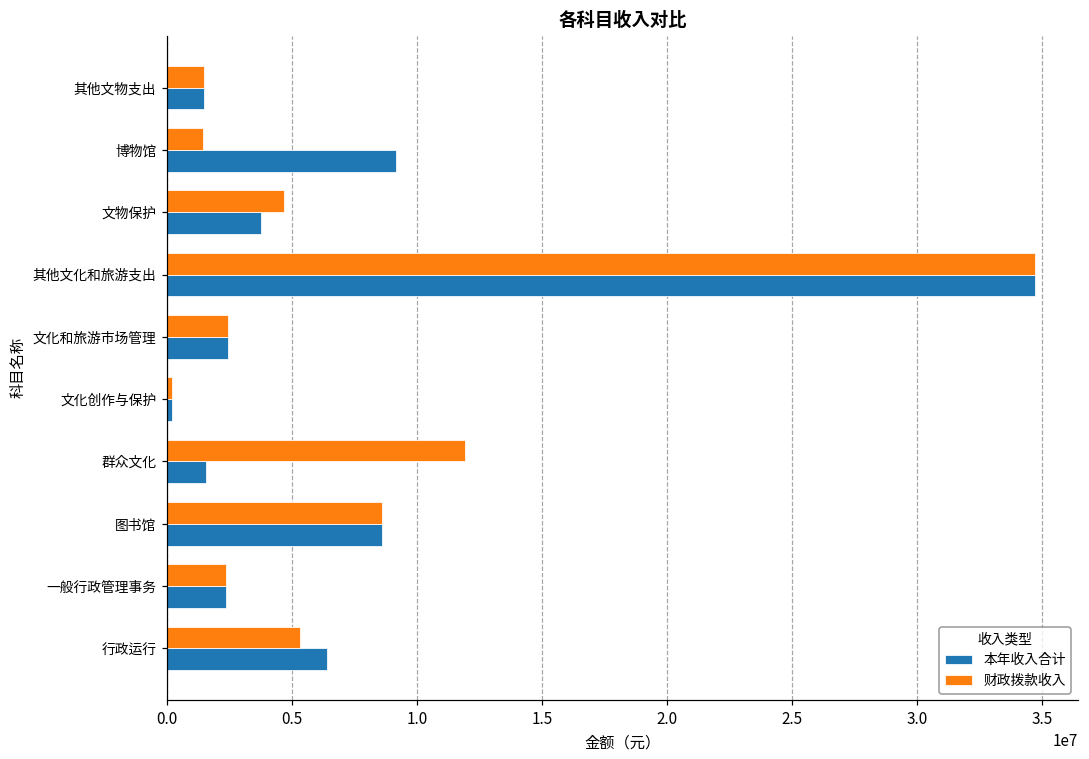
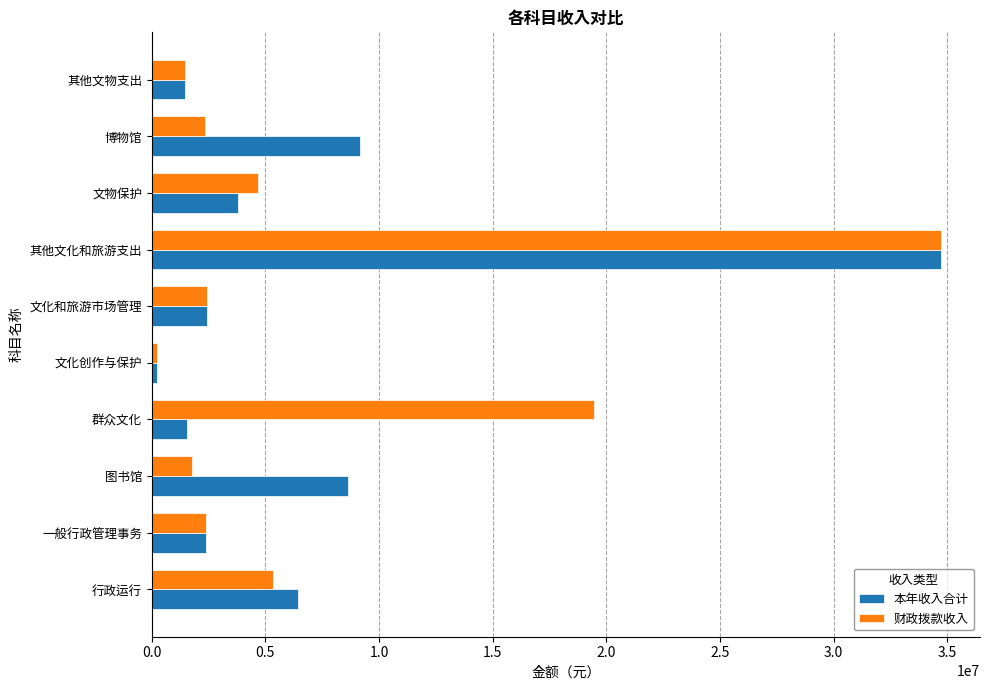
  {
    "本年收入合计": {
      "其他文物支出": 1500000,
      "博物馆": 9200000,
      "文物保护": 3800000,
      "其他文化和旅游支出": 34700000,
      "文化和旅游市场管理": 2400000,
      "文化创作与保护": 200000,
      "群众文化": 1600000,
      "图书馆": 8600000,
      "一般行政管理事务": 2400000,
      "行政运行": 6400000
    },
    "财政拨款收入": {
      "其他文物支出": 1500000,
-     "博物馆": 1400000,
+     "博物馆": 2300000,
      "文物保护": 4700000,
      "其他文化和旅游支出": 34700000,
      "文化和旅游市场管理": 2400000,
      "文化创作与保护": 200000,
-     "群众文化": 11900000,
-     "图书馆": 8600000,
+     "群众文化": 19500000,
+     "图书馆": 1800000,
      "一般行政管理事务": 2400000,
      "行政运行": 5300000
    }
  }
